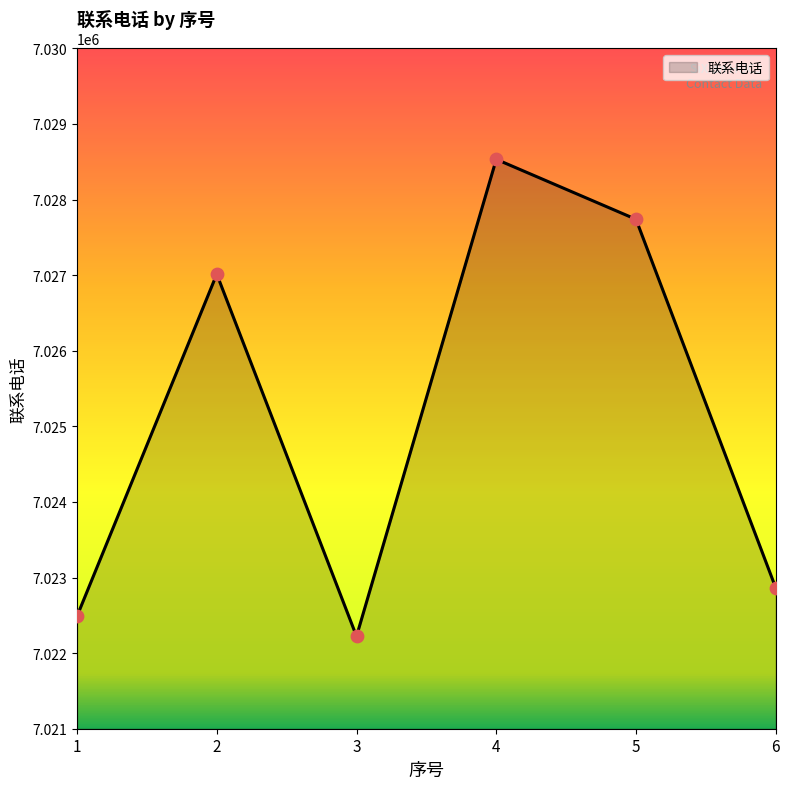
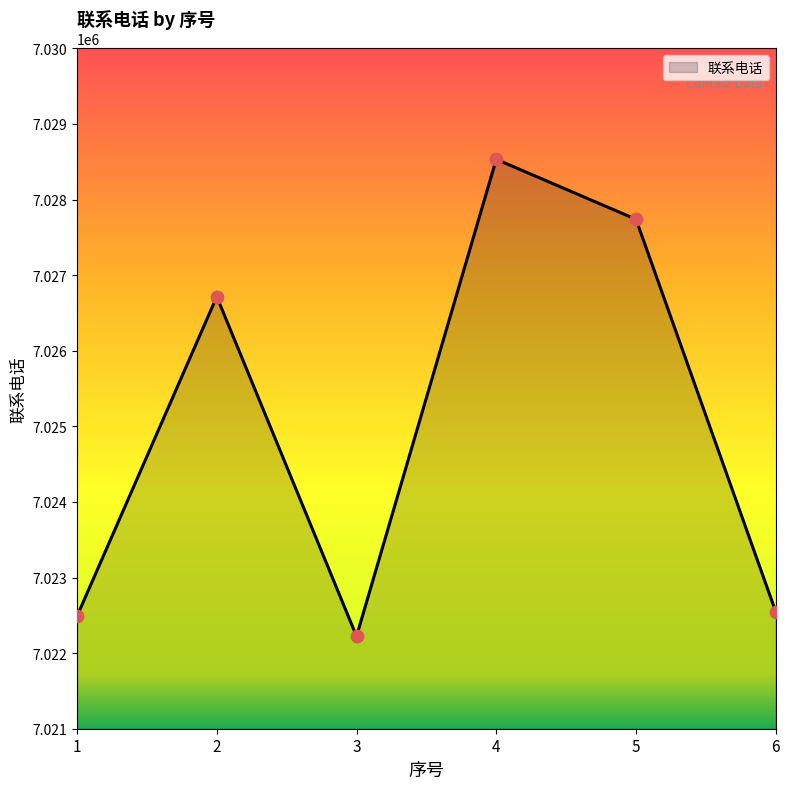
  {
    "联系电话": {
-     "2": 7027000,
-     "6": 7022900
+     "2": 7026700,
+     "6": 7022500
    }
  }
